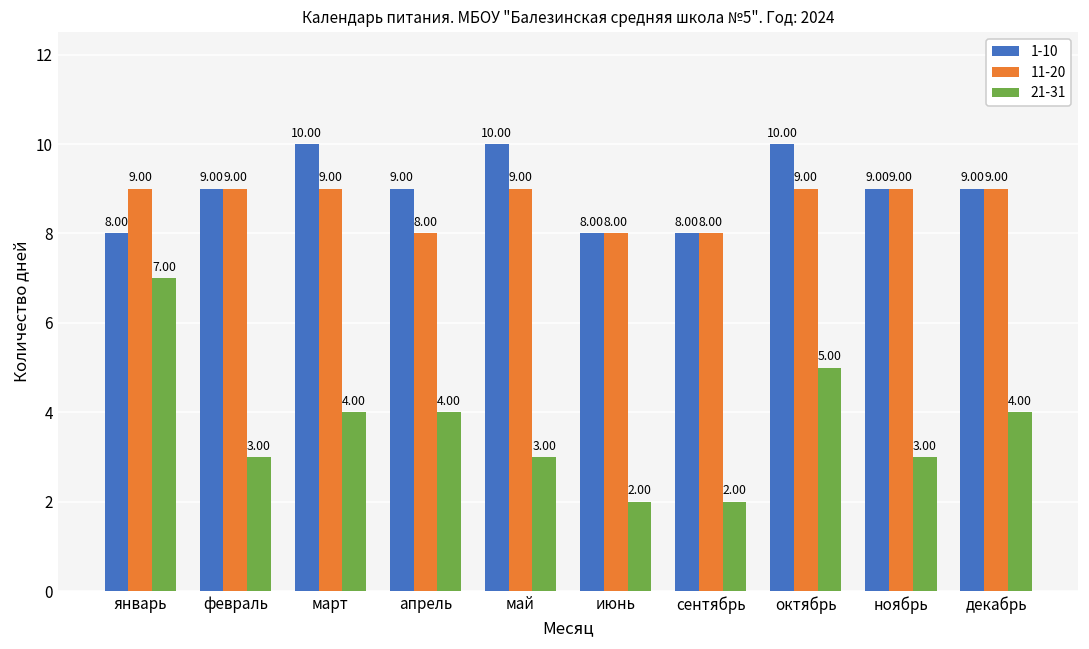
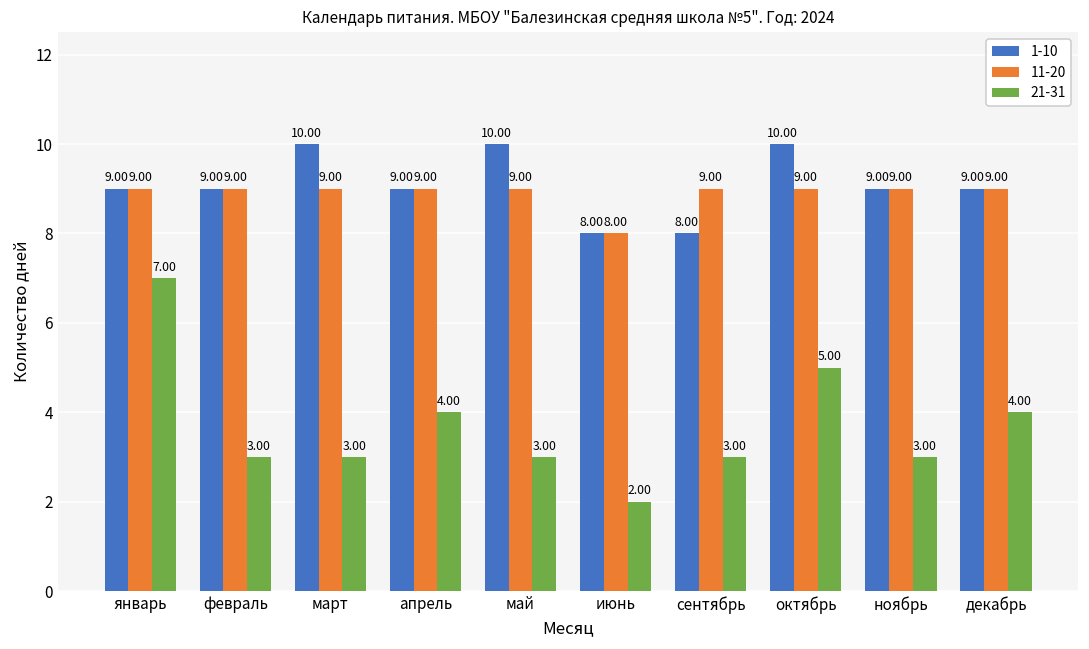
  {
    "1-10": {
-     "январь": 8.00,
+     "январь": 9.00,
      "февраль": 9.00,
      "март": 10.00,
      "апрель": 9.00,
      "май": 10.00,
      "июнь": 8.00,
      "сентябрь": 8.00,
      "октябрь": 10.00,
      "ноябрь": 9.00,
      "декабрь": 9.00
    },
    "11-20": {
      "январь": 9.00,
      "февраль": 9.00,
      "март": 9.00,
-     "апрель": 8.00,
+     "апрель": 9.00,
      "май": 9.00,
      "июнь": 8.00,
-     "сентябрь": 8.00,
+     "сентябрь": 9.00,
      "октябрь": 9.00,
      "ноябрь": 9.00,
      "декабрь": 9.00
    },
    "21-31": {
      "январь": 7.00,
      "февраль": 3.00,
-     "март": 4.00,
+     "март": 3.00,
      "апрель": 4.00,
      "май": 3.00,
      "июнь": 2.00,
-     "сентябрь": 2.00,
+     "сентябрь": 3.00,
      "октябрь": 5.00,
      "ноябрь": 3.00,
      "декабрь": 4.00
    }
  }
